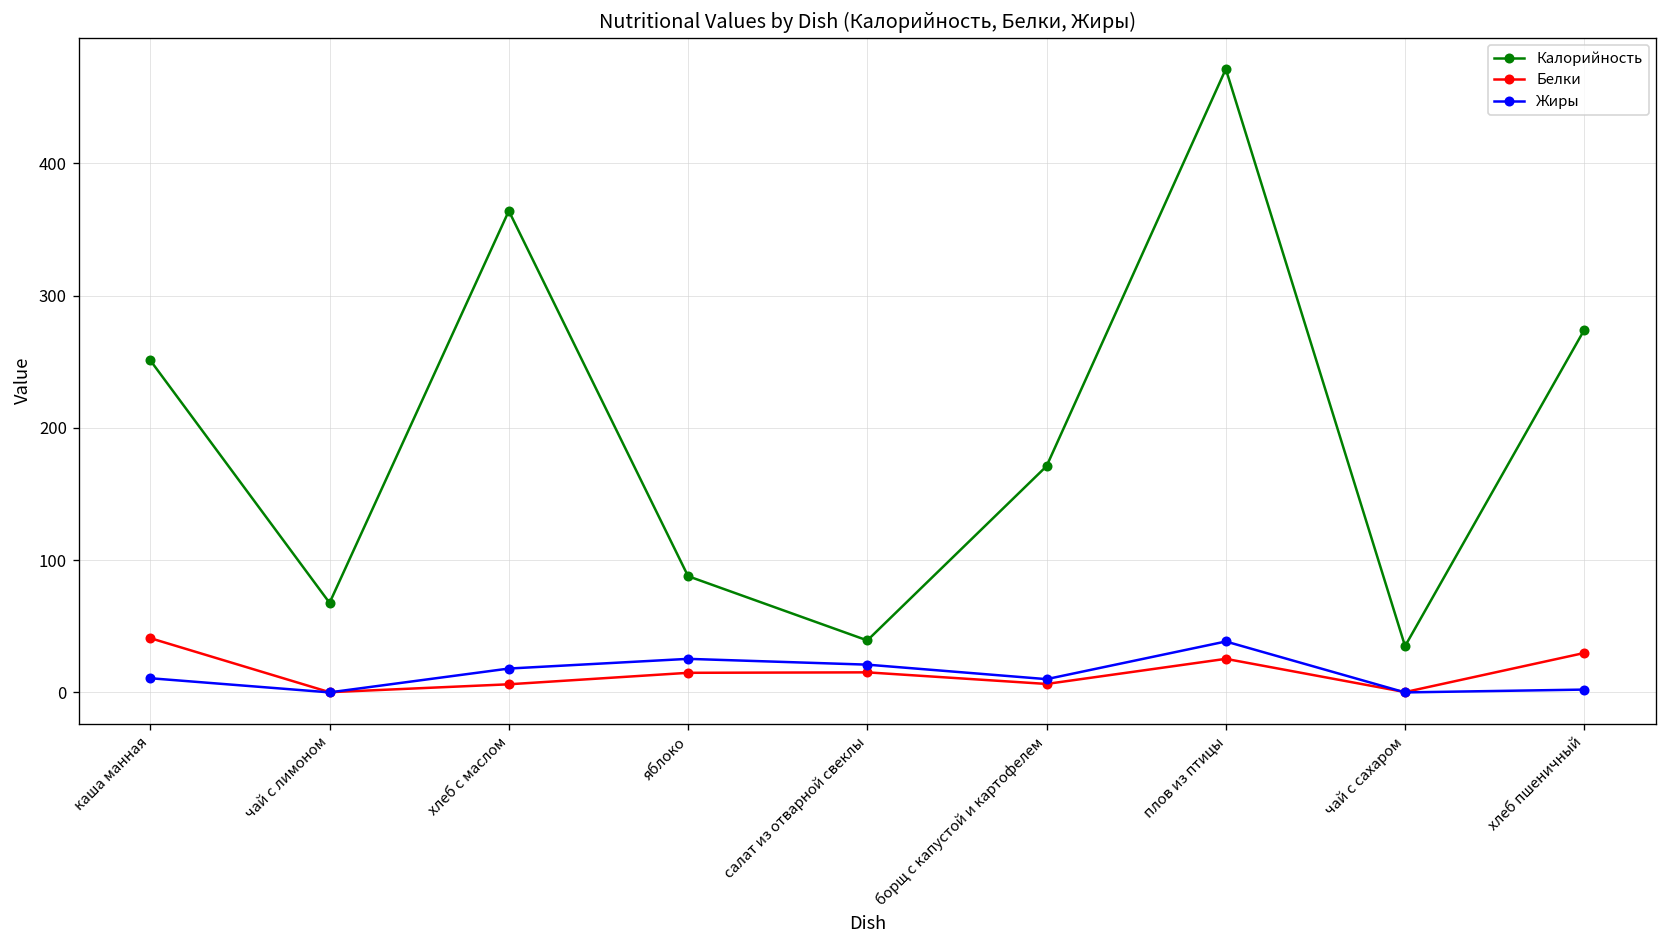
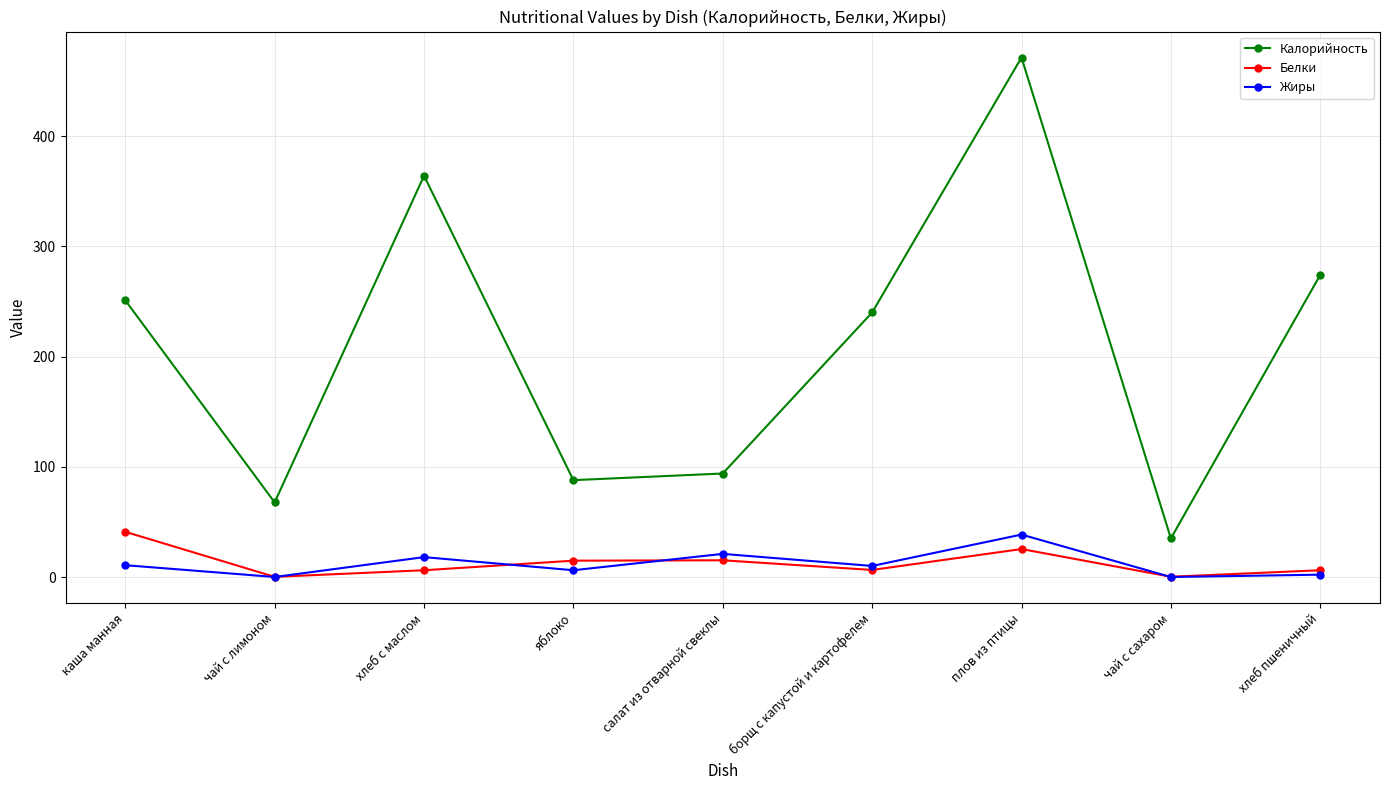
  {
    "Калорийность": {
      "каша манная": 251,
      "чай с лимоном": 68,
      "хлеб с маслом": 364,
      "яблоко": 88,
-     "салат из отварной свеклы": 39,
-     "борщ с капустой и картофелем": 171,
+     "салат из отварной свеклы": 94,
+     "борщ с капустой и картофелем": 240,
      "плов из птицы": 471,
      "чай с сахаром": 35,
      "хлеб пшеничный": 274
    },
    "Белки": {
      "каша манная": 41,
      "хлеб с маслом": 6,
      "яблоко": 15,
      "салат из отварной свеклы": 15,
      "борщ с капустой и картофелем": 6,
      "плов из птицы": 25,
-     "хлеб пшеничный": 30
+     "хлеб пшеничный": 6
    },
    "Жиры": {
      "каша манная": 11,
      "хлеб с маслом": 18,
-     "яблоко": 25,
+     "яблоко": 6,
      "салат из отварной свеклы": 21,
      "борщ с капустой и картофелем": 10,
      "плов из птицы": 39,
      "хлеб пшеничный": 2
    }
  }
